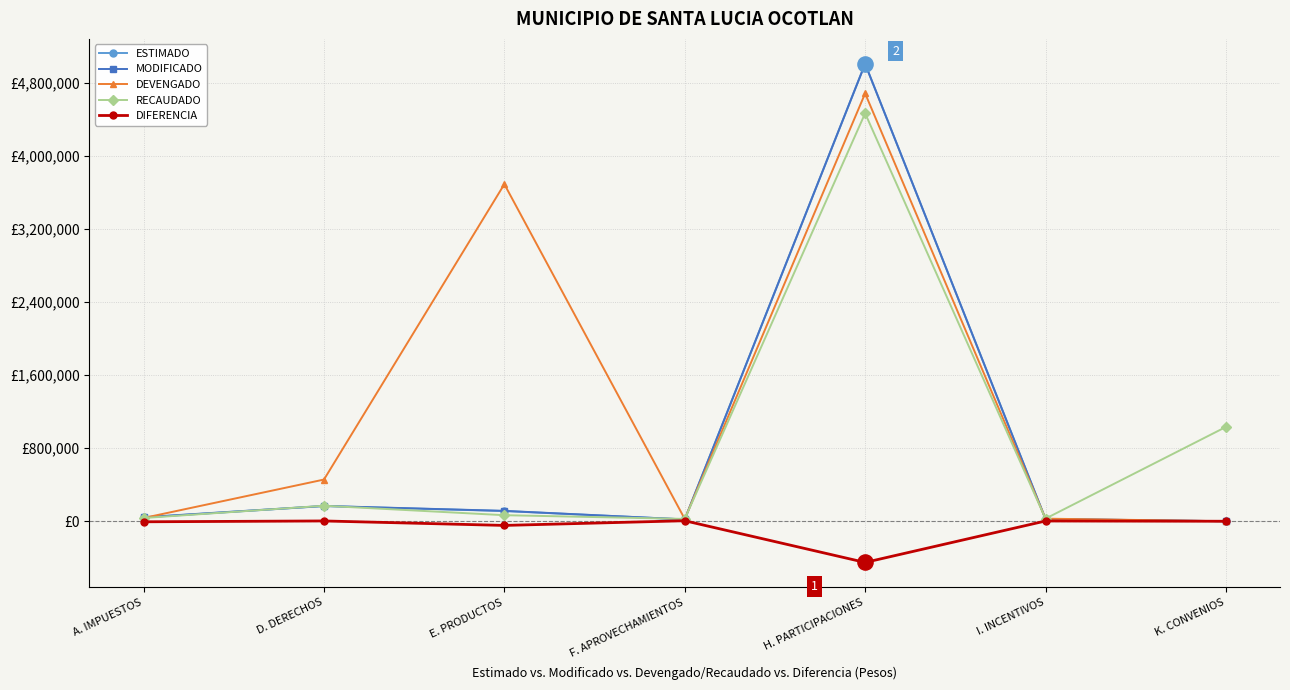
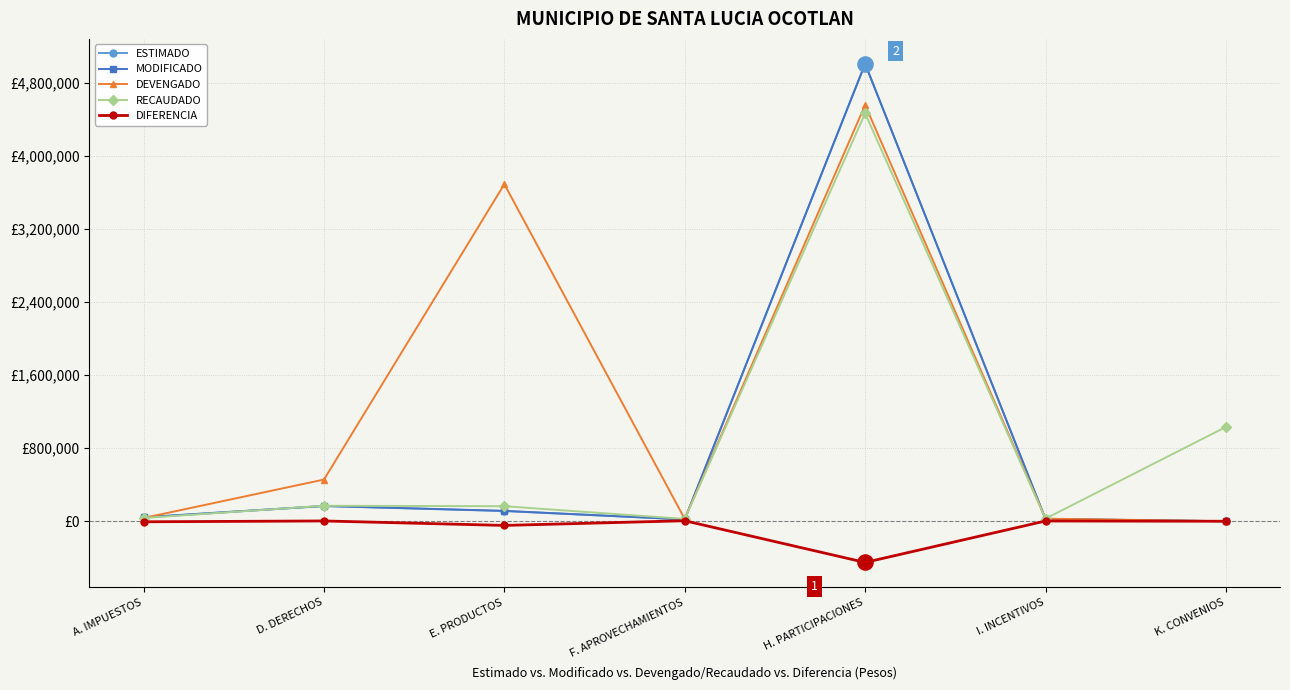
  {
    "DEVENGADO": {
      "D. DERECHOS": "£500,000",
      "E. PRODUCTOS": "£3,700,000",
-     "H. PARTICIPACIONES": "£4,700,000"
+     "H. PARTICIPACIONES": "£4,600,000"
    },
    "RECAUDADO": {
-     "E. PRODUCTOS": "£100,000",
+     "E. PRODUCTOS": "£200,000",
      "H. PARTICIPACIONES": "£4,500,000",
      "K. CONVENIOS": "£1,000,000"
    }
  }
